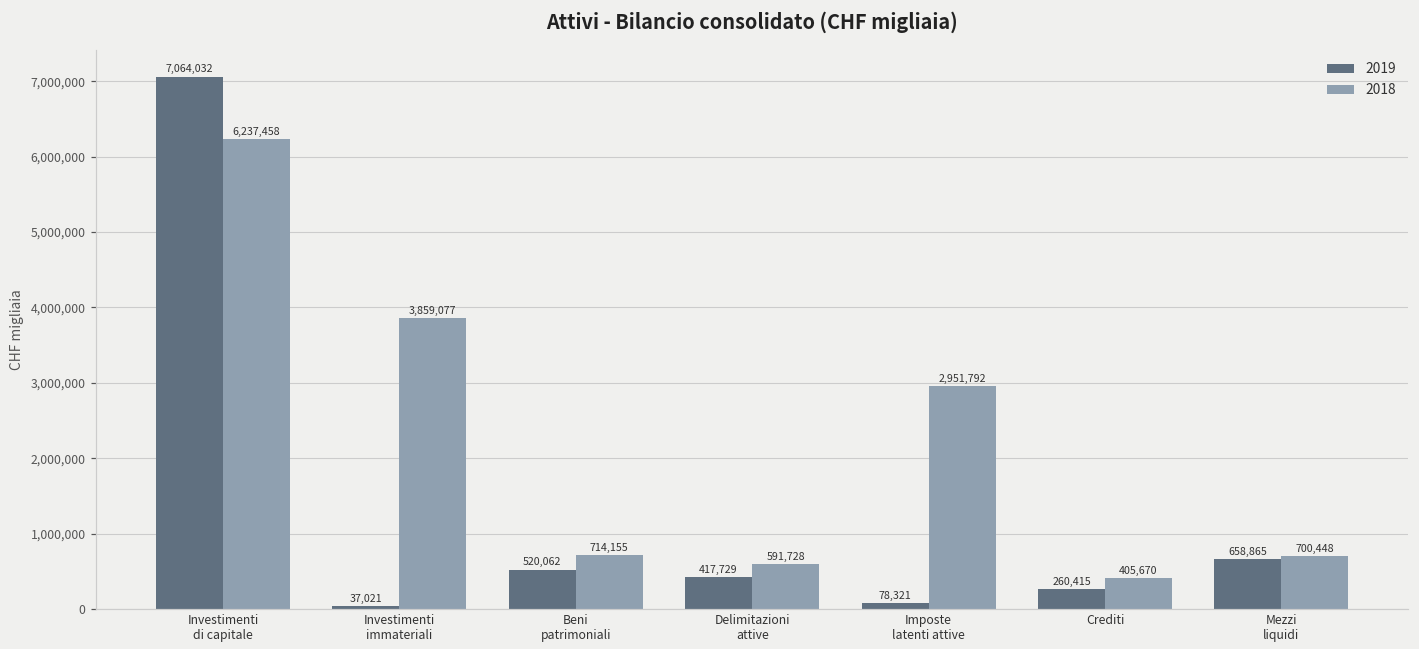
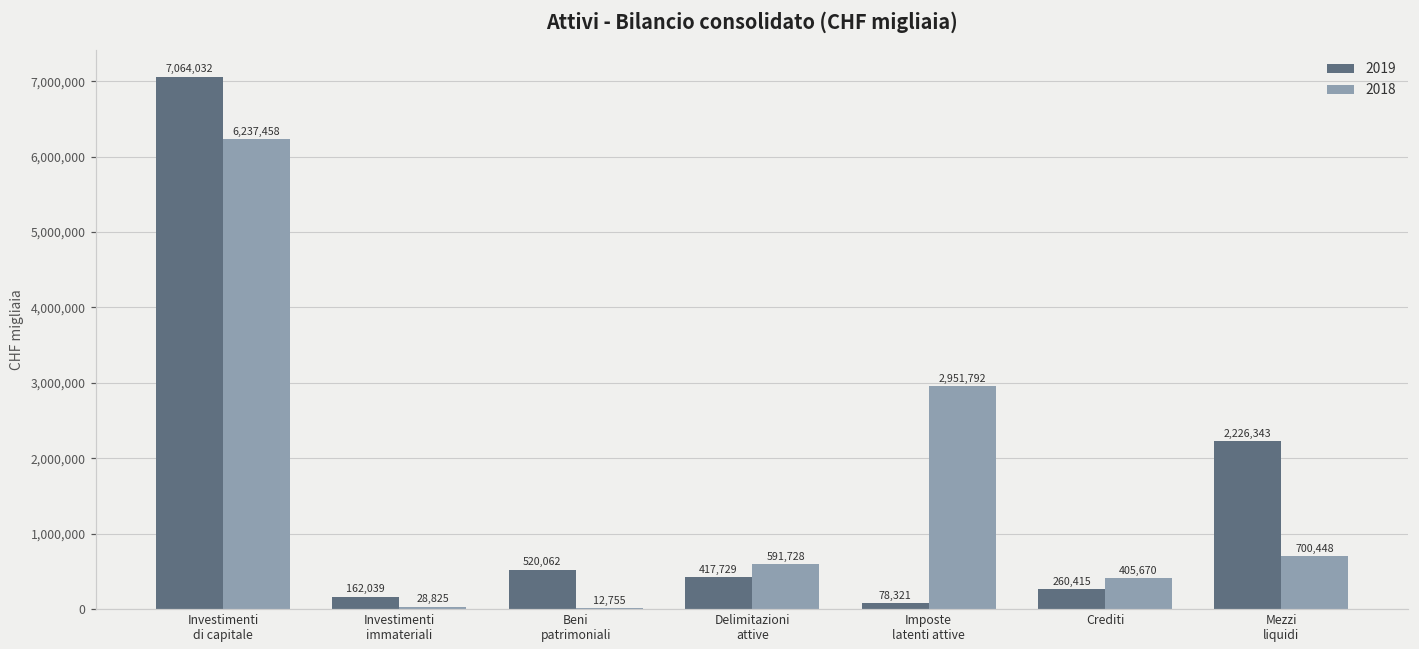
  {
    "2019": {
      "Investimenti di capitale": "7,064,032",
-     "Investimenti immateriali": "37,021",
+     "Investimenti immateriali": "162,039",
      "Beni patrimoniali": "520,062",
      "Delimitazioni attive": "417,729",
      "Imposte latenti attive": "78,321",
      "Crediti": "260,415",
-     "Mezzi liquidi": "658,865"
+     "Mezzi liquidi": "2,226,343"
    },
    "2018": {
      "Investimenti di capitale": "6,237,458",
-     "Investimenti immateriali": "3,859,077",
-     "Beni patrimoniali": "714,155",
+     "Investimenti immateriali": "28,825",
+     "Beni patrimoniali": "12,755",
      "Delimitazioni attive": "591,728",
      "Imposte latenti attive": "2,951,792",
      "Crediti": "405,670",
      "Mezzi liquidi": "700,448"
    }
  }
